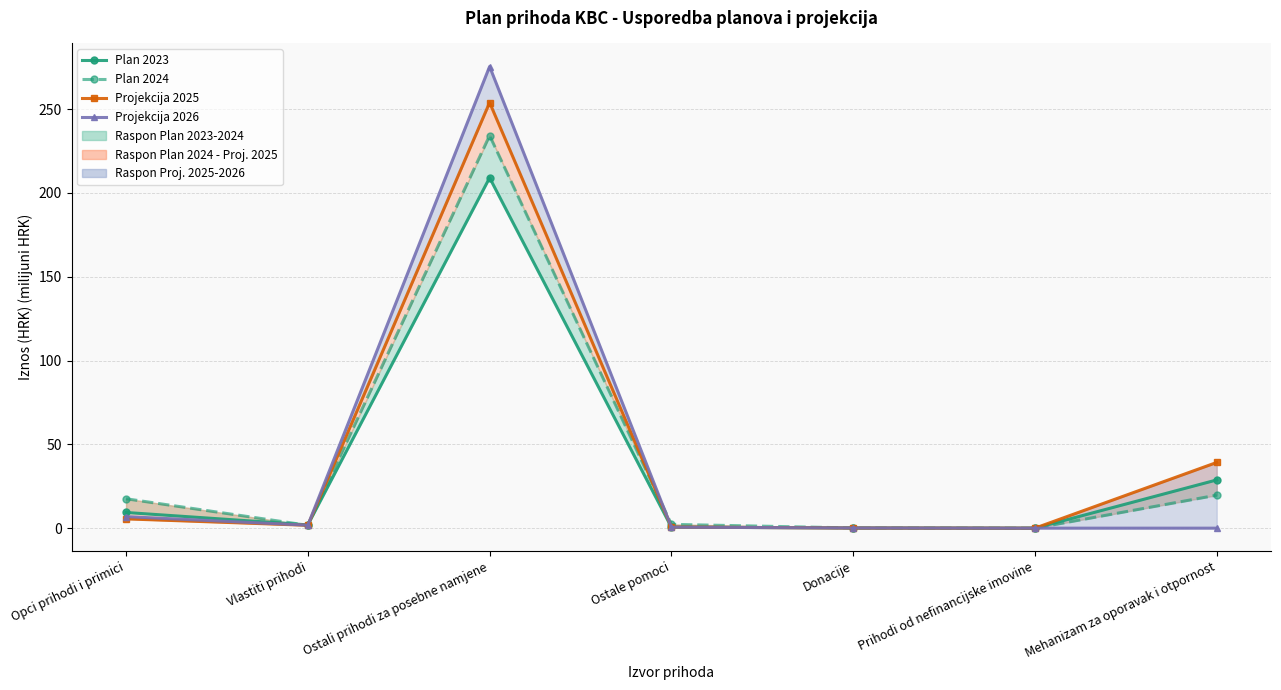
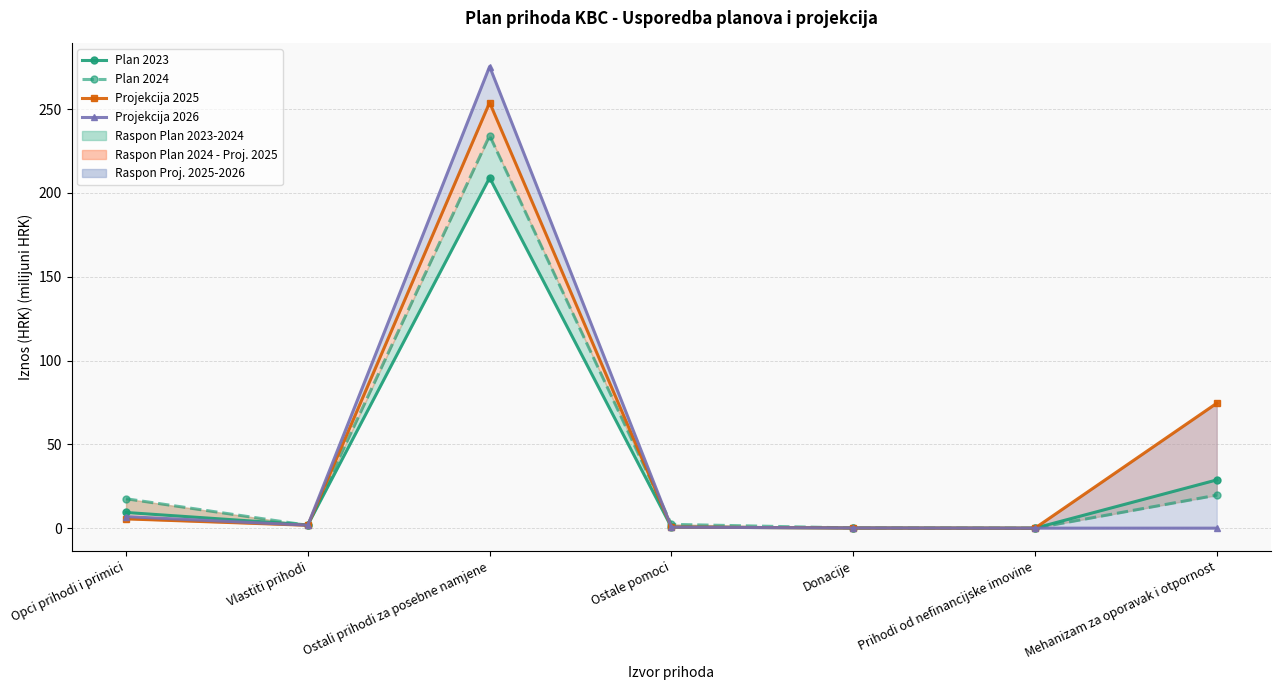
  {
    "Projekcija 2025": {
-     "Mehanizam za oporavak i otpornost": 39
+     "Mehanizam za oporavak i otpornost": 75
    }
  }
